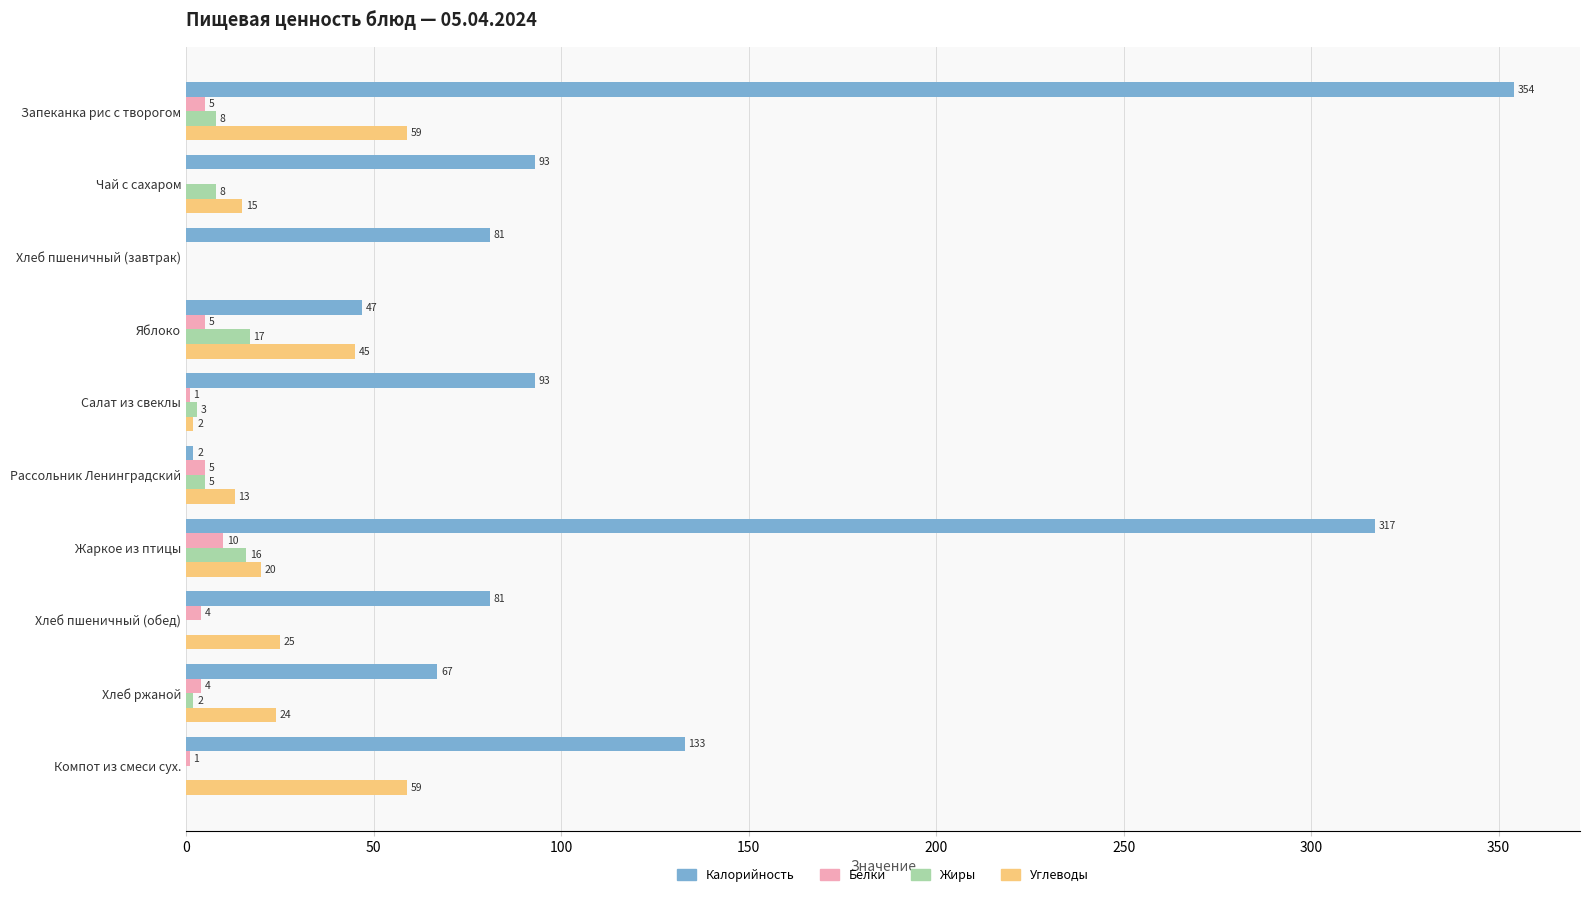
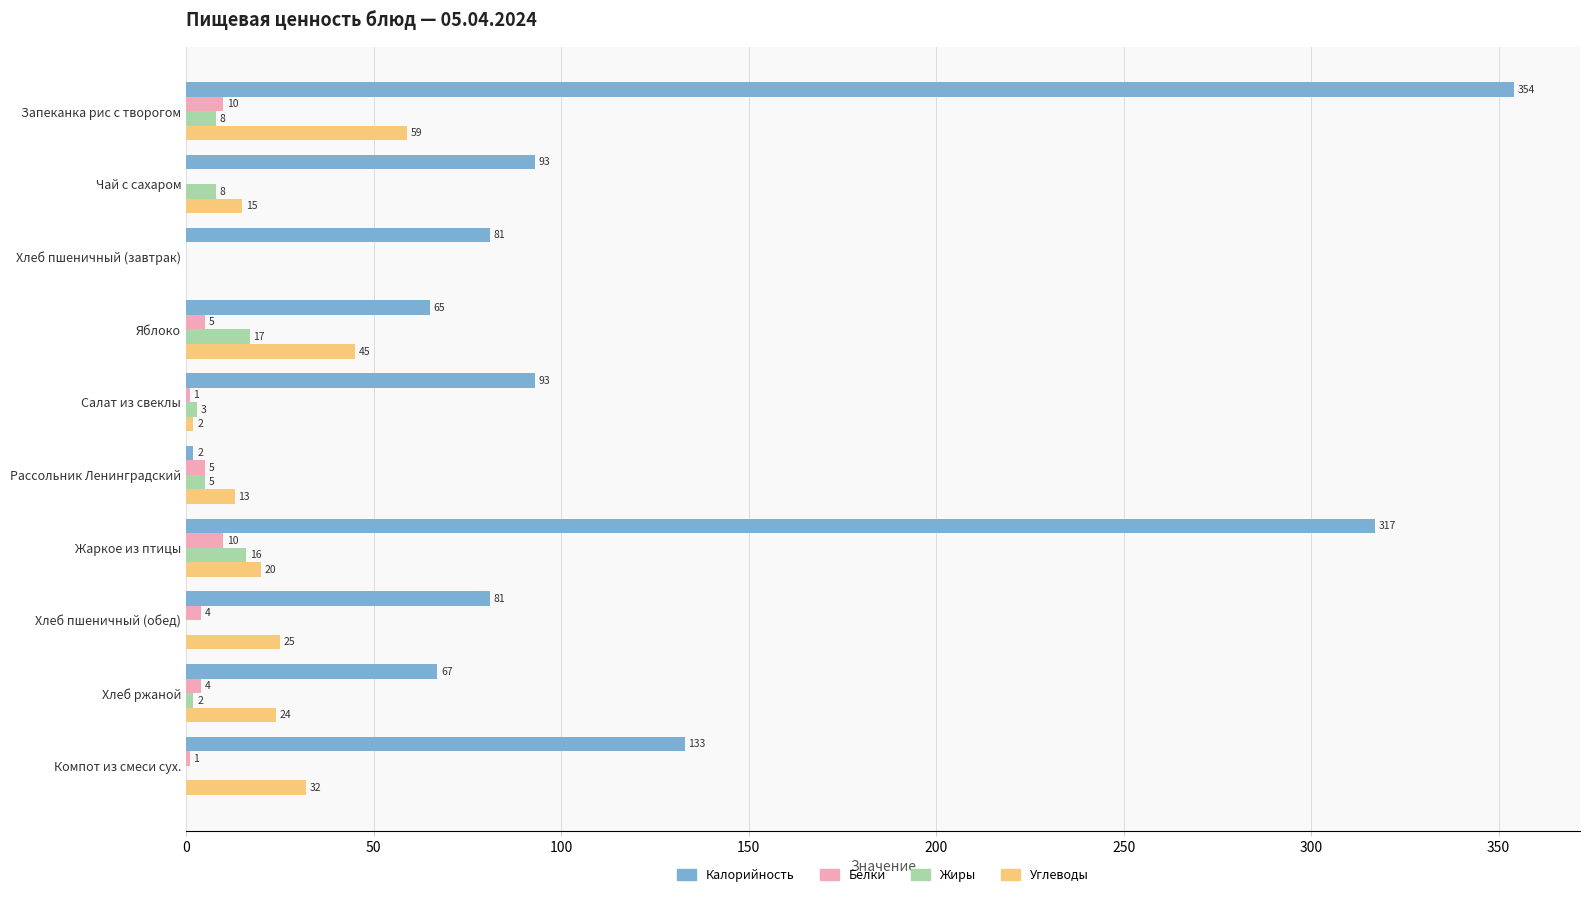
  {
    "Калорийность": {
      "Запеканка рис с творогом": 354,
      "Чай с сахаром": 93,
      "Хлеб пшеничный (завтрак)": 81,
-     "Яблоко": 47,
+     "Яблоко": 65,
      "Салат из свеклы": 93,
      "Рассольник Ленинградский": 2,
      "Жаркое из птицы": 317,
      "Хлеб пшеничный (обед)": 81,
      "Хлеб ржаной": 67,
      "Компот из смеси сух.": 133
    },
    "Белки": {
-     "Запеканка рис с творогом": 5,
+     "Запеканка рис с творогом": 10,
      "Яблоко": 5,
      "Салат из свеклы": 1,
      "Рассольник Ленинградский": 5,
      "Жаркое из птицы": 10,
      "Хлеб пшеничный (обед)": 4,
      "Хлеб ржаной": 4,
      "Компот из смеси сух.": 1
    },
    "Жиры": {
      "Запеканка рис с творогом": 8,
      "Чай с сахаром": 8,
      "Яблоко": 17,
      "Салат из свеклы": 3,
      "Рассольник Ленинградский": 5,
      "Жаркое из птицы": 16,
      "Хлеб ржаной": 2
    },
    "Углеводы": {
      "Запеканка рис с творогом": 59,
      "Чай с сахаром": 15,
      "Яблоко": 45,
      "Салат из свеклы": 2,
      "Рассольник Ленинградский": 13,
      "Жаркое из птицы": 20,
      "Хлеб пшеничный (обед)": 25,
      "Хлеб ржаной": 24,
-     "Компот из смеси сух.": 59
+     "Компот из смеси сух.": 32
    }
  }
